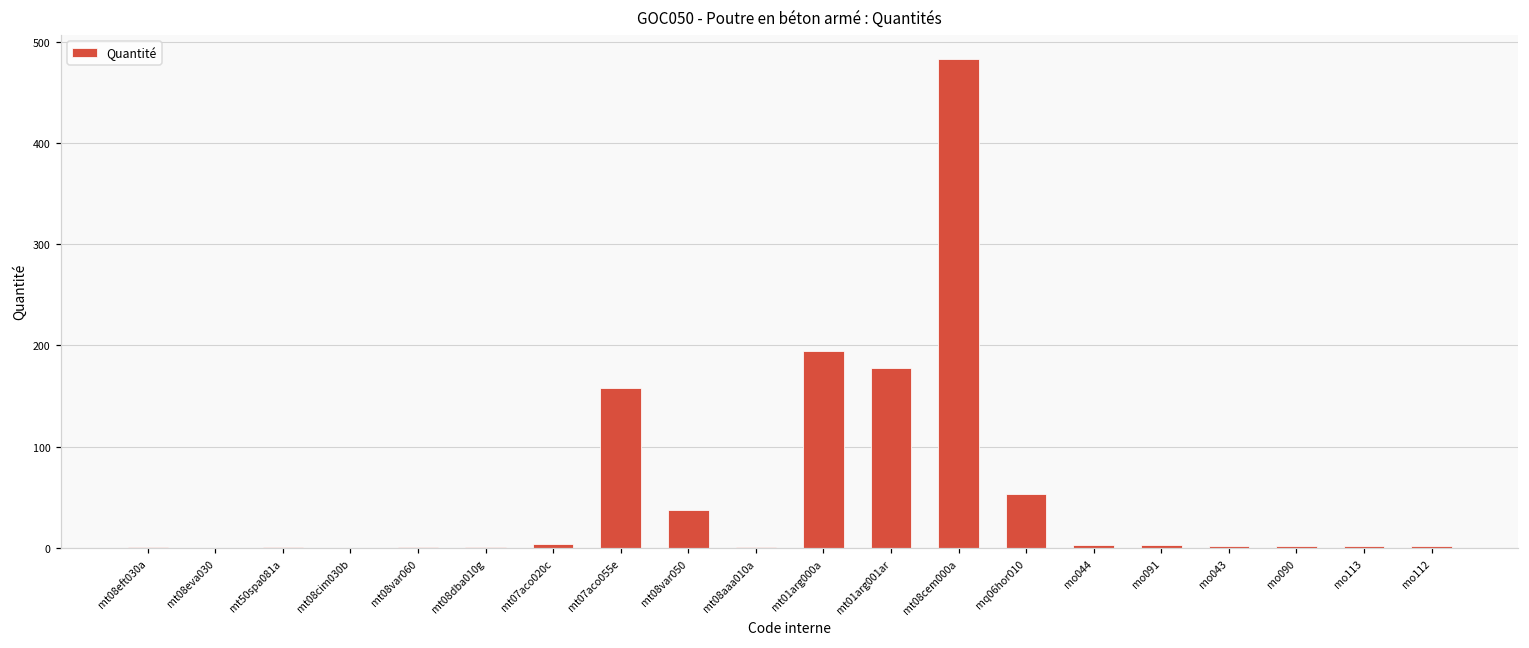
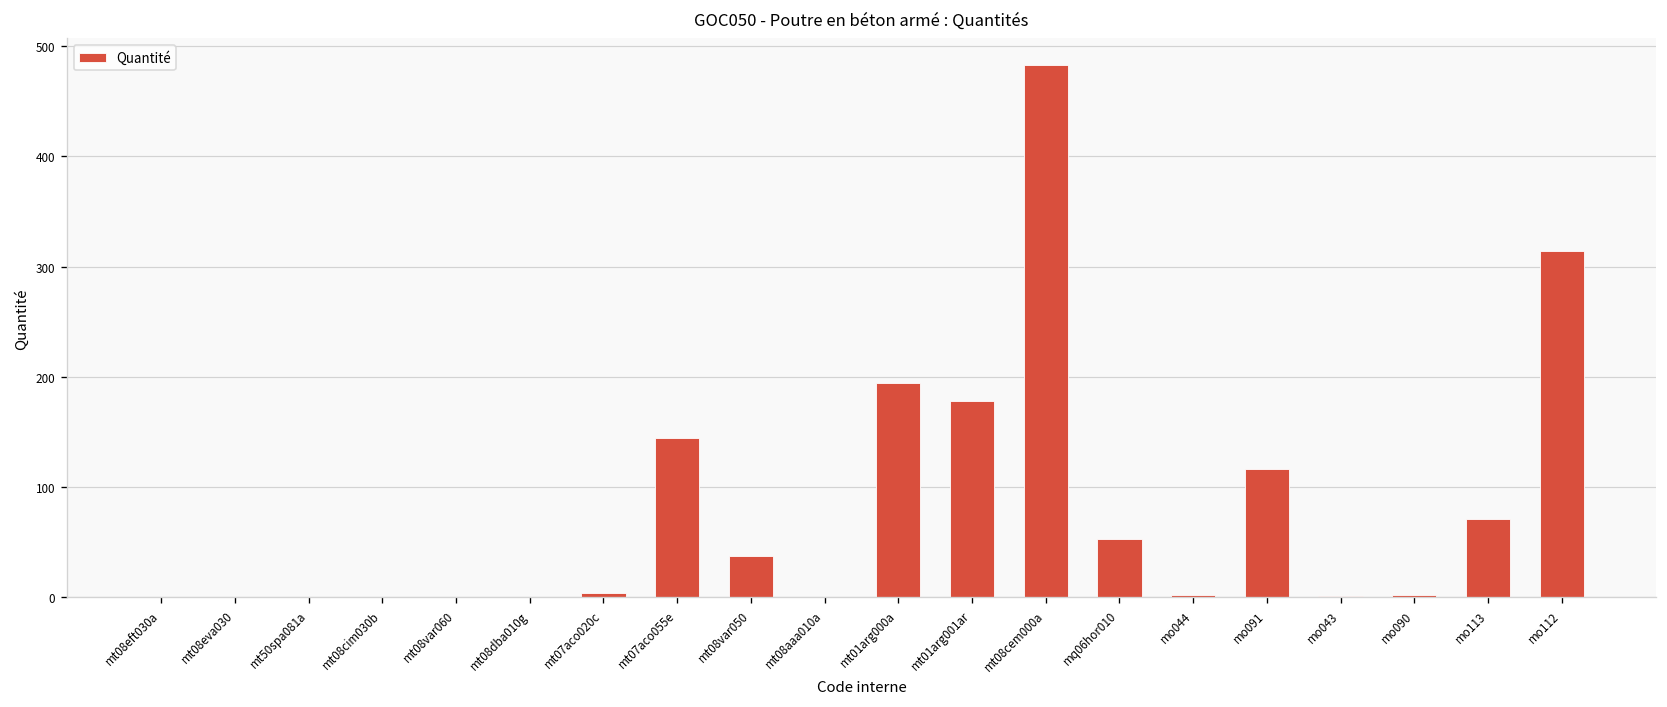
  {
    "mt07aco020c": 0,
-   "mt07aco055e": 160,
+   "mt07aco055e": 140,
    "mt08var050": 40,
    "mt01arg000a": 190,
    "mt01arg001ar": 180,
    "mt08cem000a": 480,
    "mq06hor010": 50,
-   "mo091": 0,
-   "mo113": 0,
-   "mo112": 0
+   "mo091": 120,
+   "mo113": 70,
+   "mo112": 310
  }
